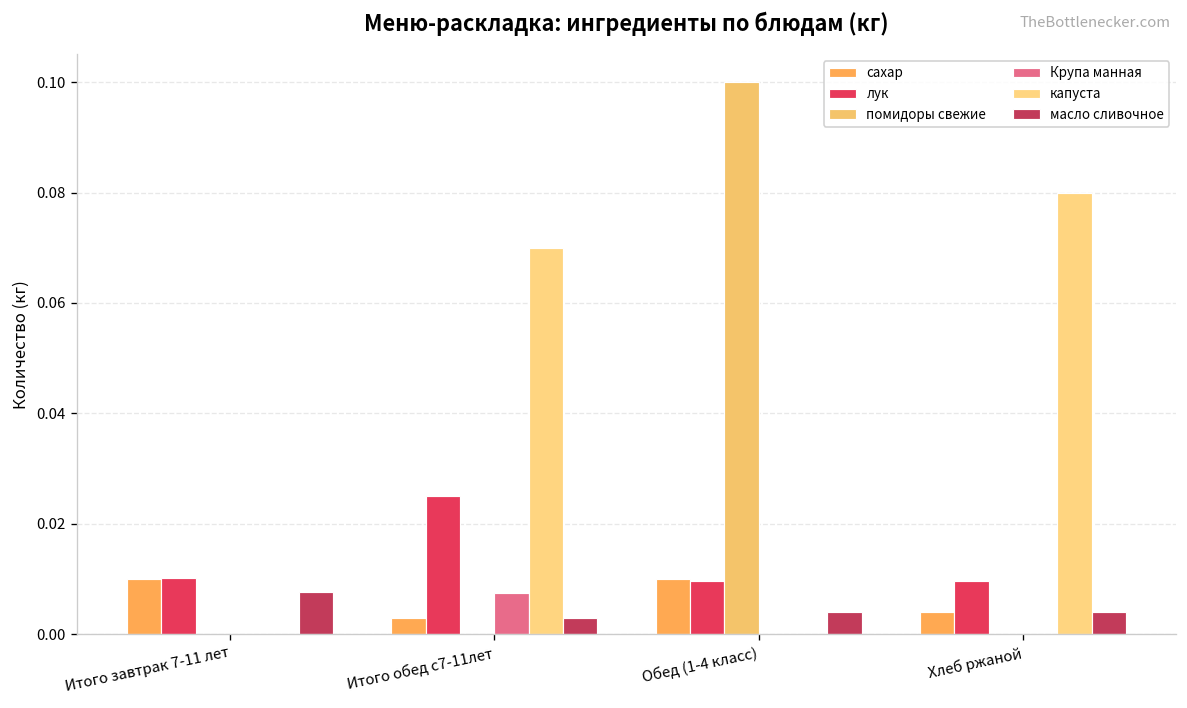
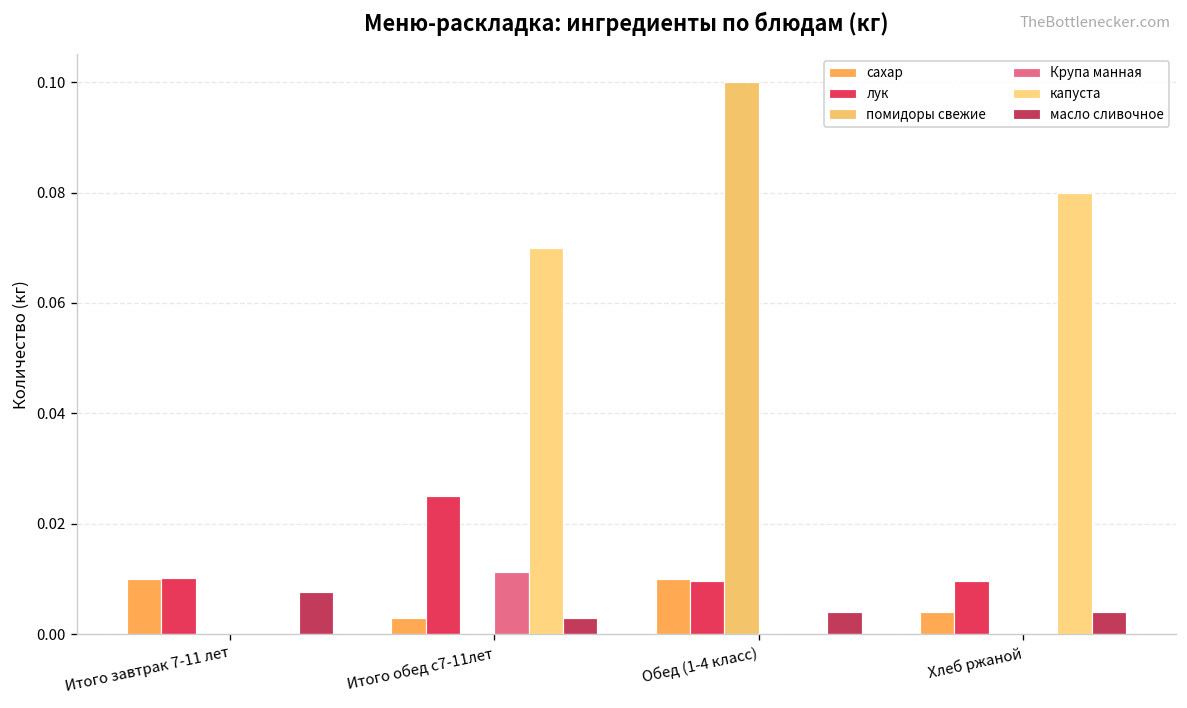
  {
    "Крупа манная": {
      "Итого завтрак 7-11 лет": 0.000,
-     "Итого обед с7-11лет": 0.008,
+     "Итого обед с7-11лет": 0.011,
      "Обед (1-4 класс)": 0.000,
      "Хлеб ржаной": 0.000
    }
  }
